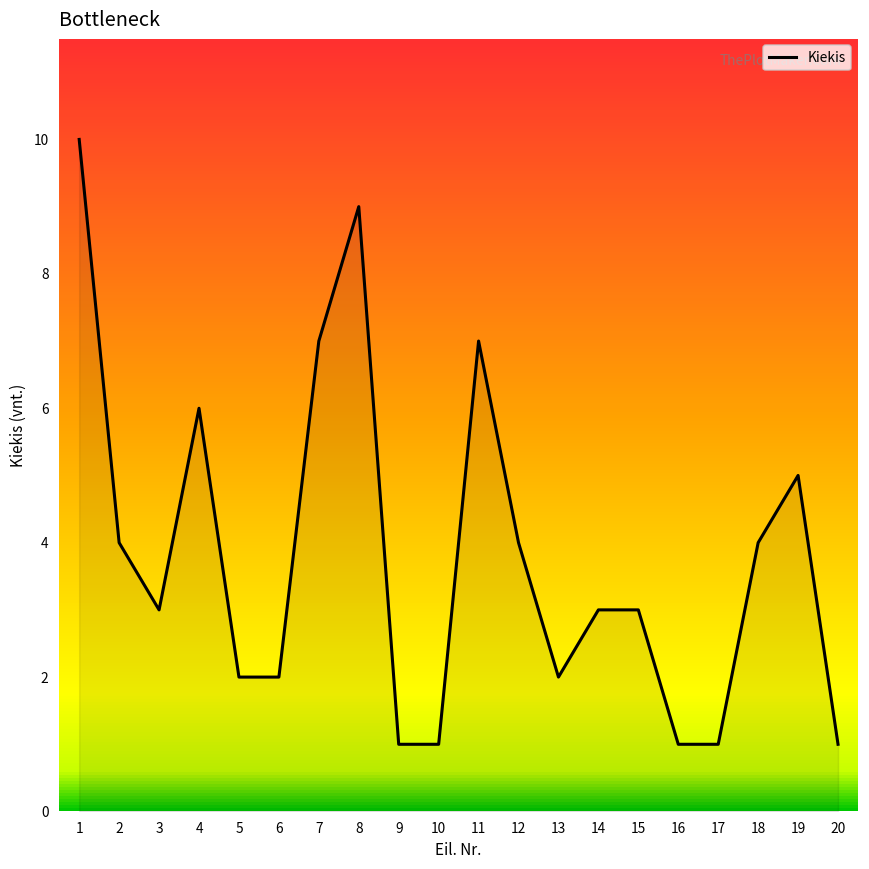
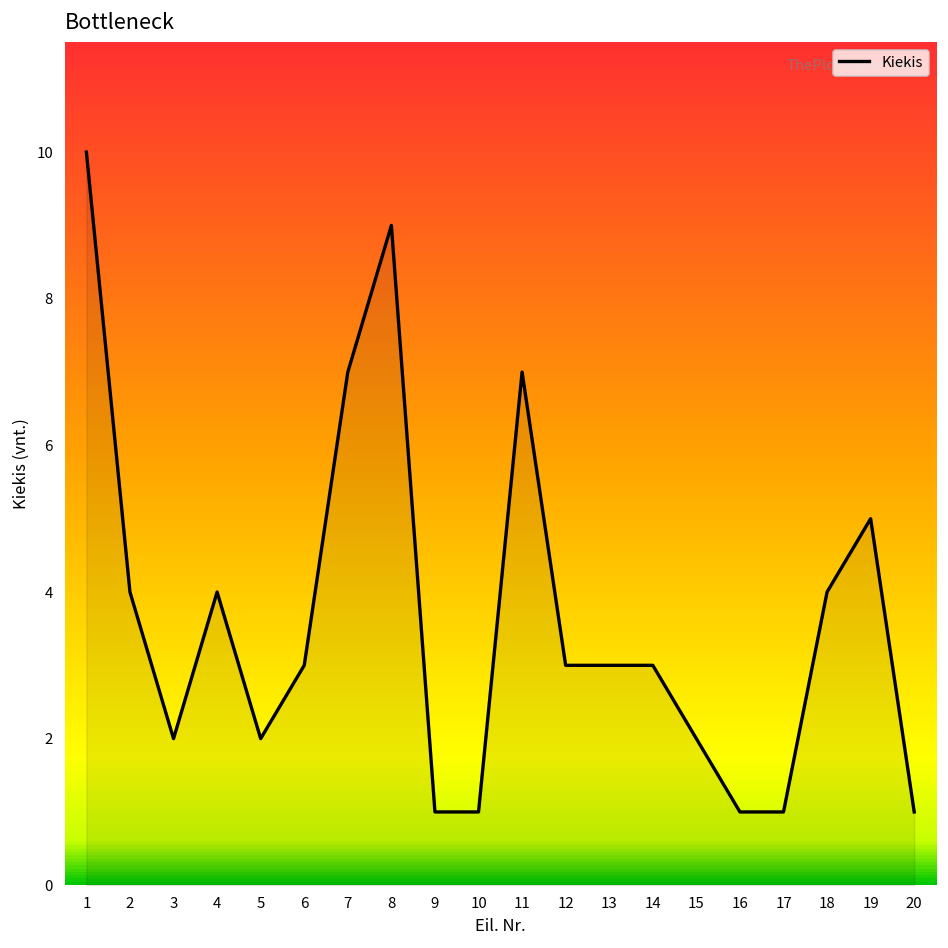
  {
    "1": 10,
    "2": 4,
-   "3": 3,
-   "4": 6,
+   "3": 2,
+   "4": 4,
    "5": 2,
-   "6": 2,
+   "6": 3,
    "7": 7,
    "8": 9,
    "9": 1,
    "10": 1,
    "11": 7,
-   "12": 4,
-   "13": 2,
+   "12": 3,
+   "13": 3,
    "14": 3,
-   "15": 3,
+   "15": 2,
    "16": 1,
    "17": 1,
    "18": 4,
    "19": 5,
    "20": 1
  }
